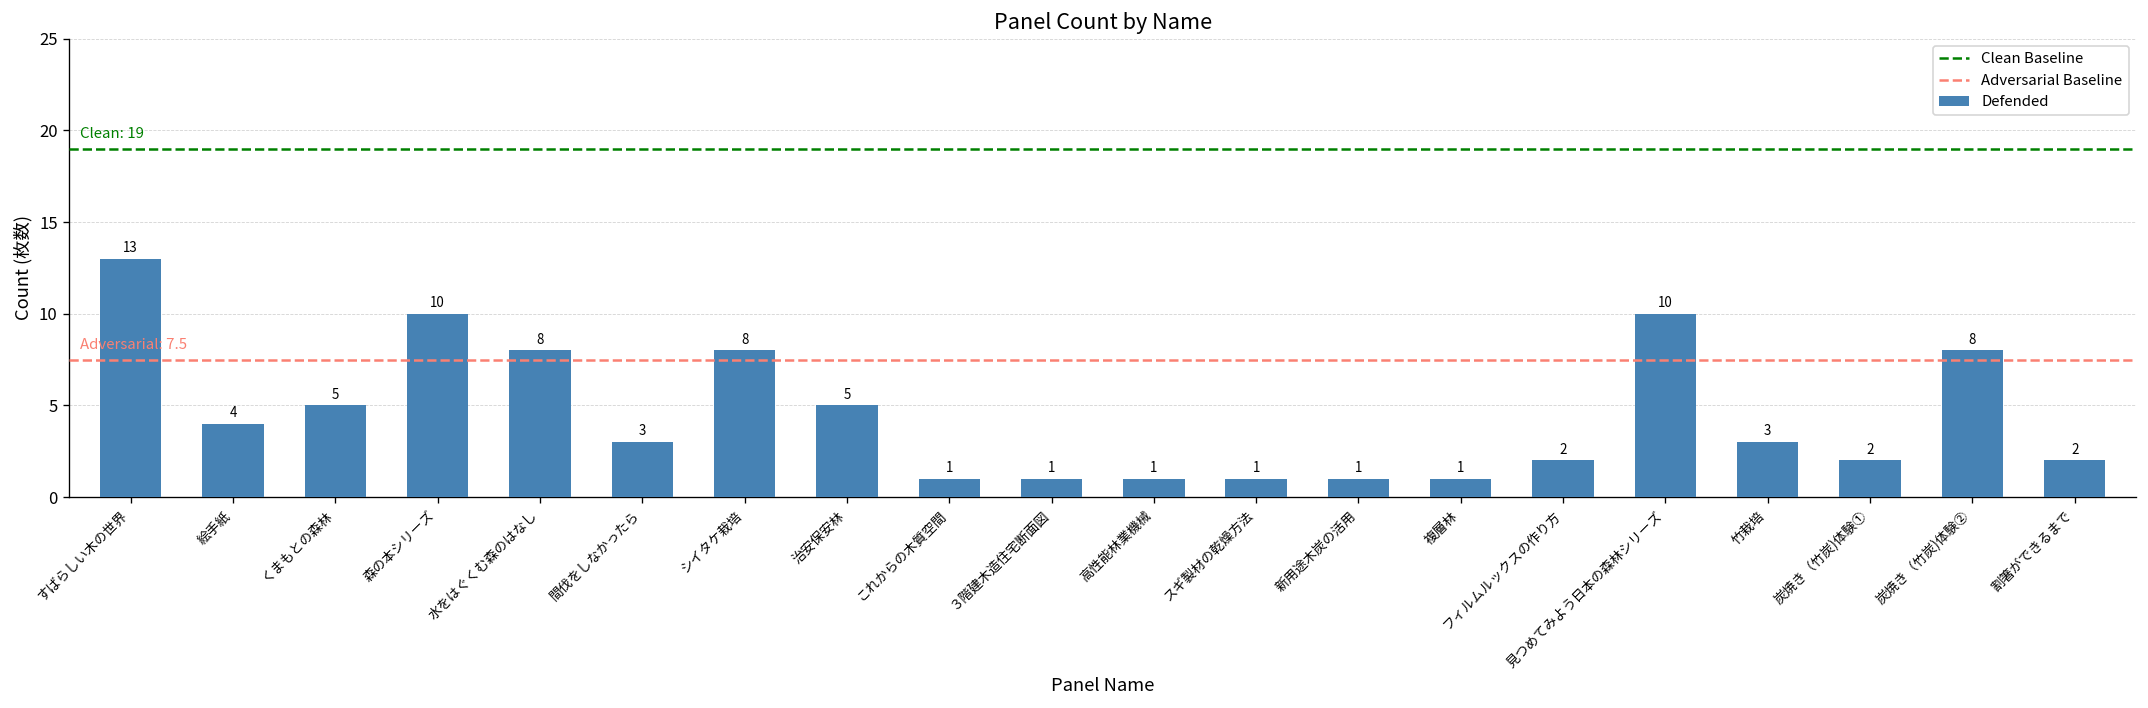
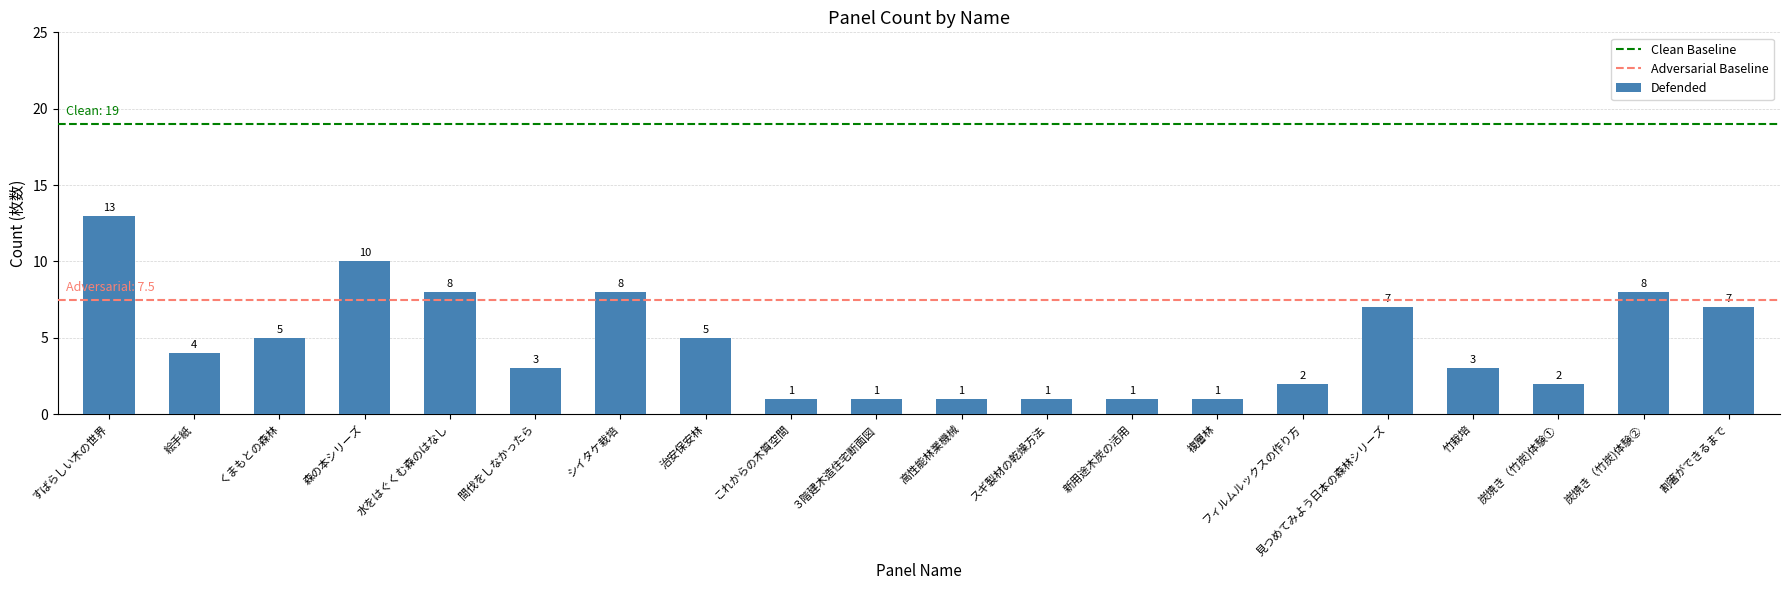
  {
    "すばらしい木の世界": 13,
    "絵手紙": 4,
    "くまもとの森林": 5,
    "森の本シリーズ": 10,
    "水をはぐくむ森のはなし": 8,
    "間伐をしなかったら": 3,
    "シイタケ栽培": 8,
    "治安保安林": 5,
    "これからの木質空間": 1,
    "３階建木造住宅断面図": 1,
    "高性能林業機械": 1,
    "スギ製材の乾燥方法": 1,
    "新用途木炭の活用": 1,
    "複層林": 1,
    "フィルムルックスの作り方": 2,
-   "見つめてみよう日本の森林シリーズ": 10,
+   "見つめてみよう日本の森林シリーズ": 7,
    "竹栽培": 3,
    "炭焼き（竹炭)体験①": 2,
    "炭焼き（竹炭)体験②": 8,
-   "割箸ができるまで": 2
+   "割箸ができるまで": 7
  }
